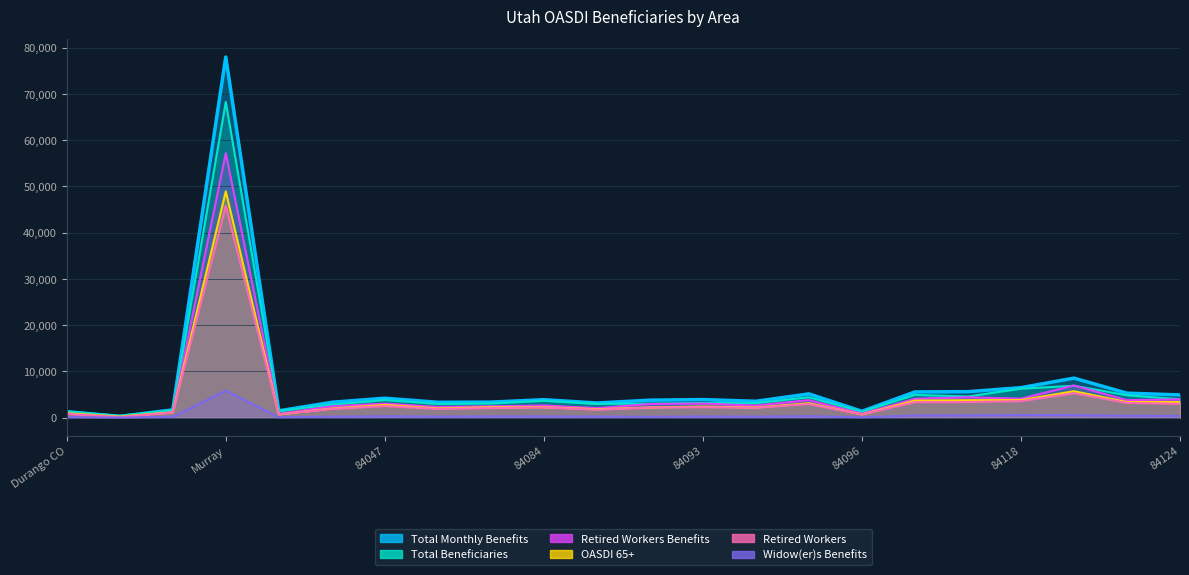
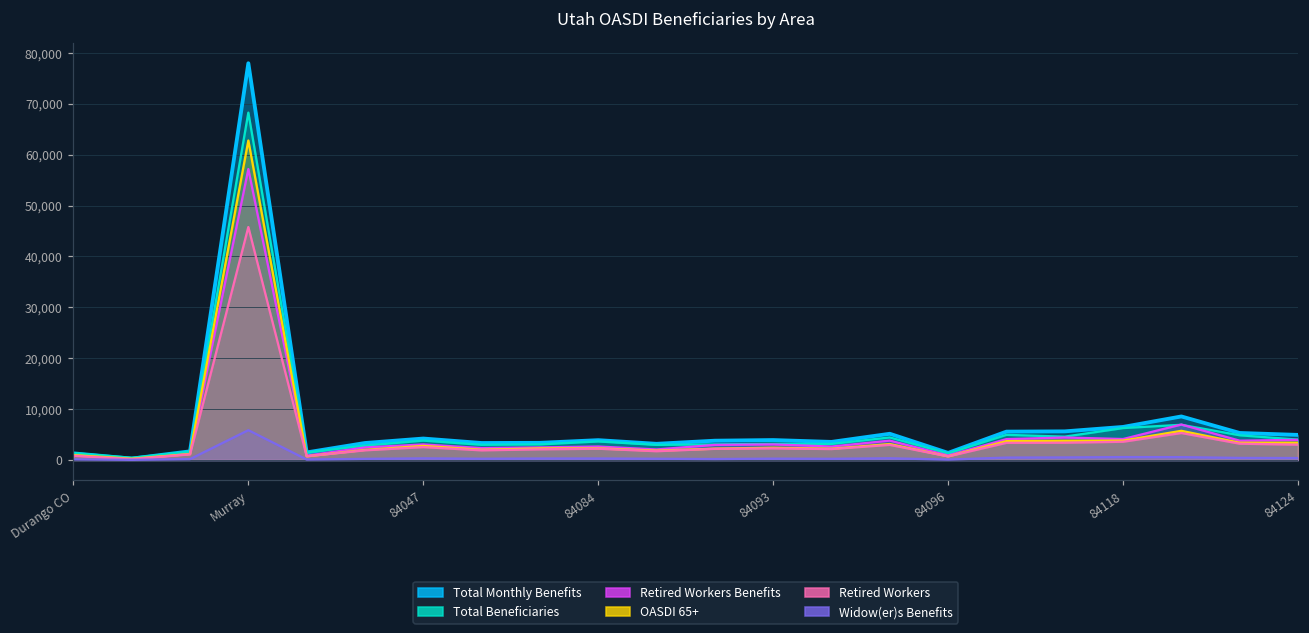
  {
    "OASDI 65+": {
-     "Murray": "49,000"
+     "Murray": "63,000"
    }
  }
